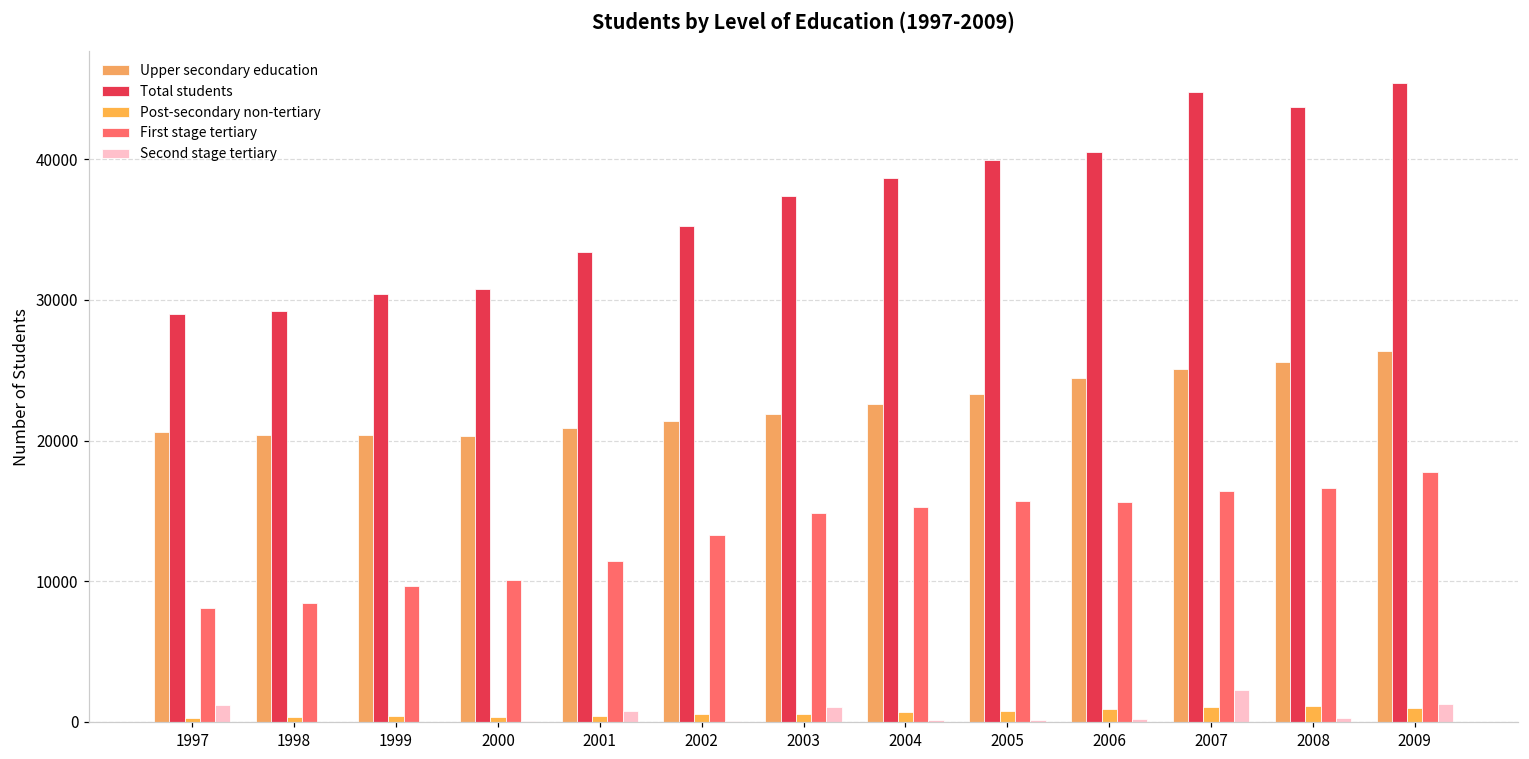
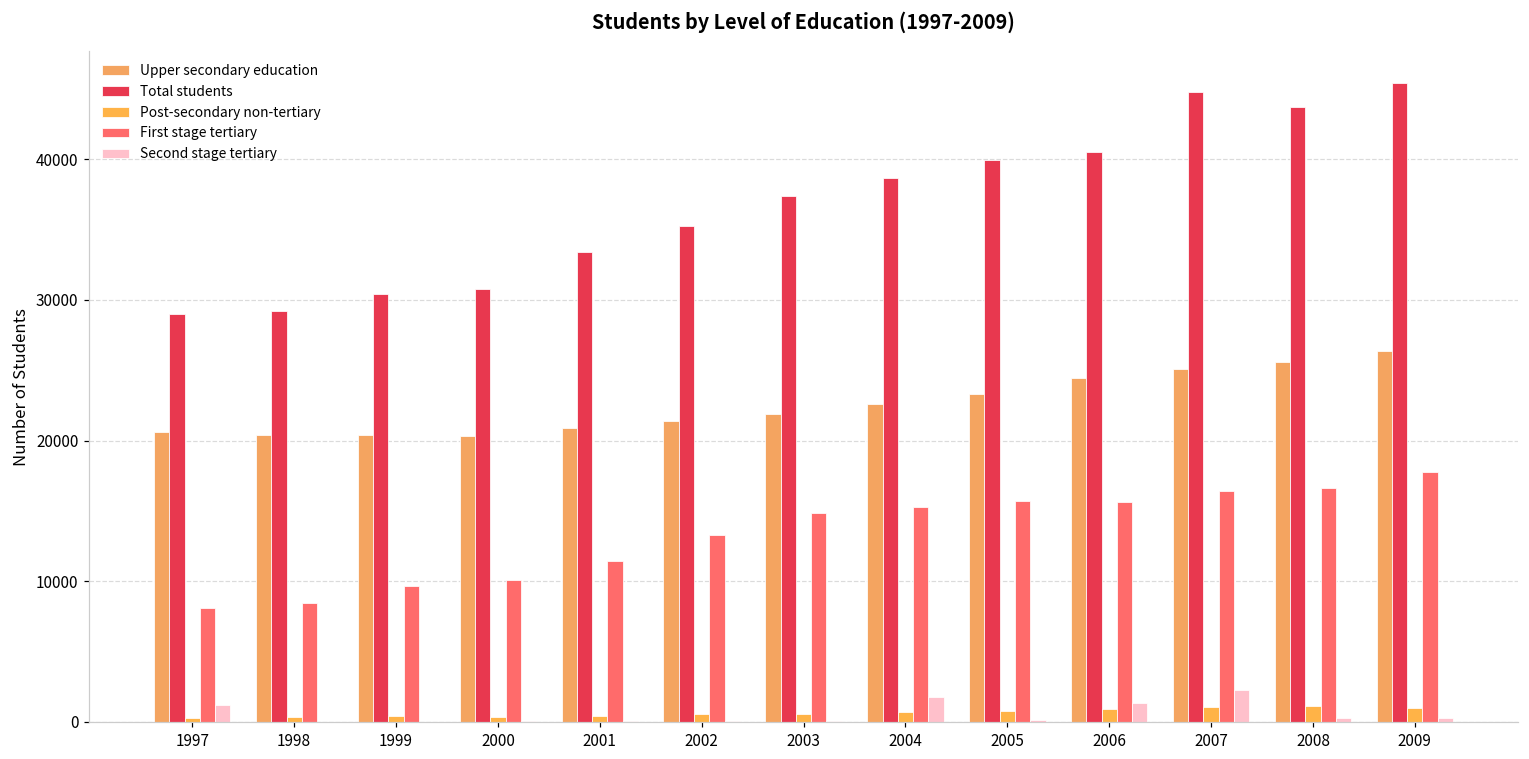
  {
    "Total students": {
      "1997": 29000,
      "1998": 29200,
      "1999": 30500,
      "2000": 30800,
      "2001": 33400,
      "2002": 35300,
      "2003": 37400,
      "2004": 38700,
      "2005": 40000,
      "2006": 40500,
      "2007": 44800,
      "2008": 43700,
      "2009": 45400
    },
    "Second stage tertiary": {
      "1997": 1200,
-     "2001": 800,
-     "2003": 1000,
-     "2004": 100,
-     "2006": 200,
+     "2001": 0,
+     "2003": 100,
+     "2004": 1700,
+     "2006": 1300,
      "2007": 2300,
      "2008": 300,
-     "2009": 1300
+     "2009": 300
    }
  }
